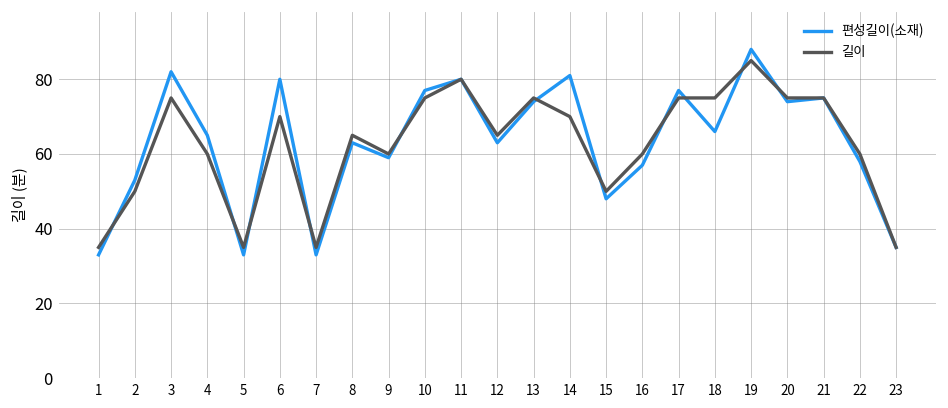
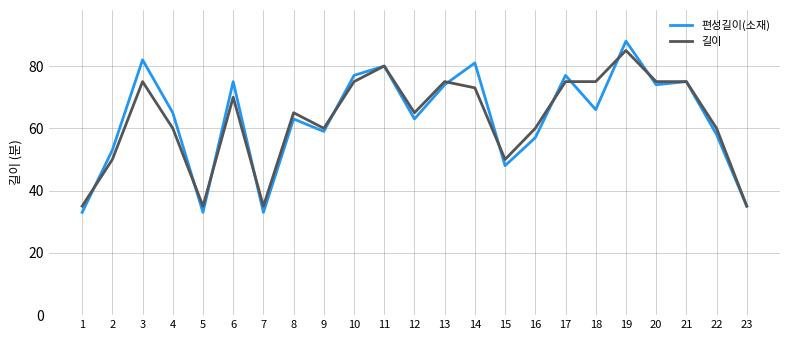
  {
    "편성길이(소재)": {
      "1": 33,
      "2": 53,
      "3": 82,
      "4": 65,
      "5": 33,
-     "6": 80,
+     "6": 75,
      "7": 33,
      "8": 63,
      "9": 59,
      "10": 77,
      "12": 63,
      "13": 74,
      "14": 81,
      "15": 48,
      "16": 57,
      "17": 77,
      "18": 66,
      "19": 88,
      "20": 74,
      "22": 58
    },
    "길이": {
      "1": 35,
      "2": 50,
      "3": 75,
      "4": 60,
      "5": 35,
      "6": 70,
      "7": 35,
      "8": 65,
      "9": 60,
      "10": 75,
      "12": 65,
      "13": 75,
-     "14": 70,
+     "14": 73,
      "15": 50,
      "16": 60,
      "17": 75,
      "18": 75,
      "19": 85,
      "20": 75,
      "22": 60
    }
  }
